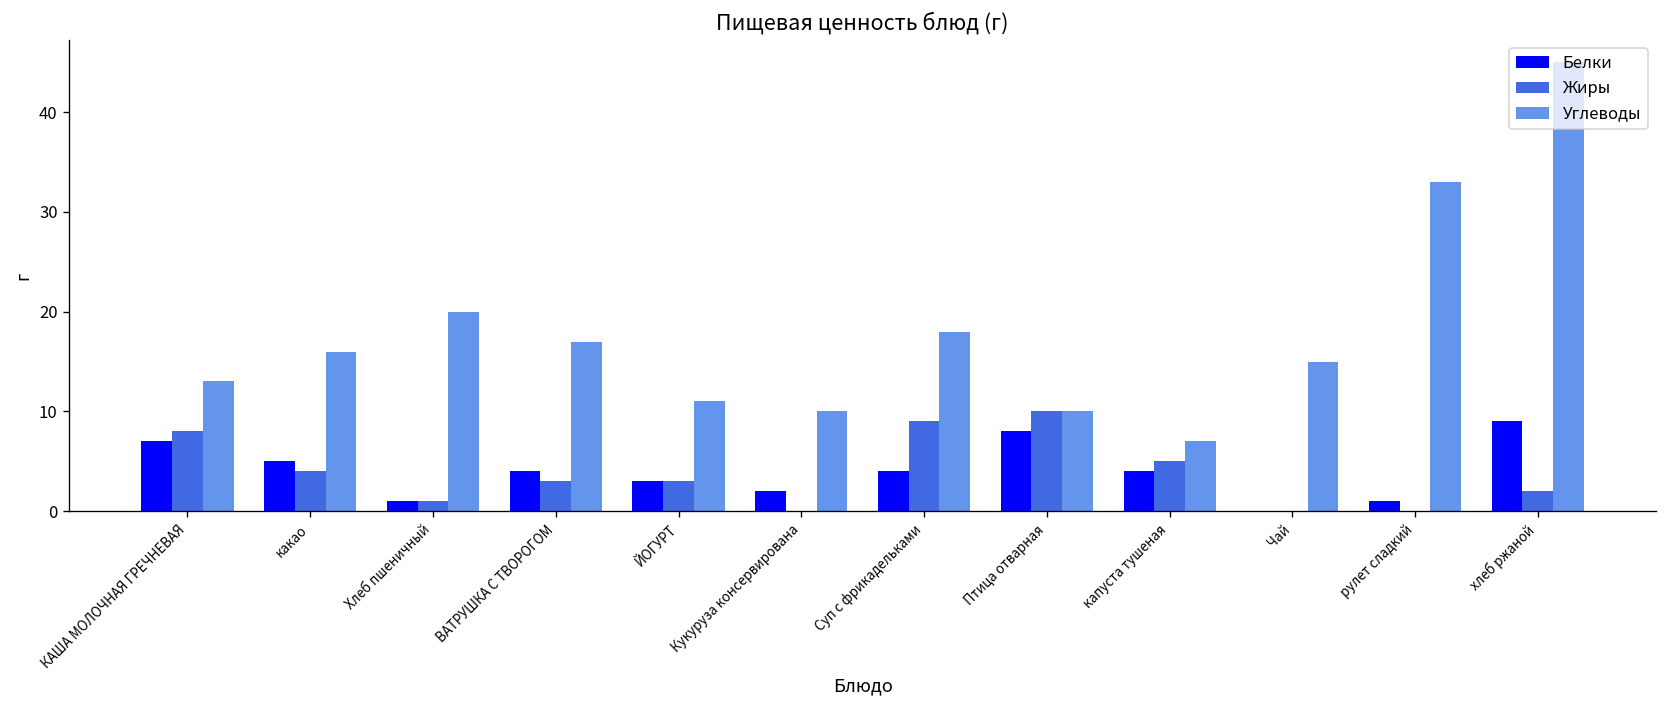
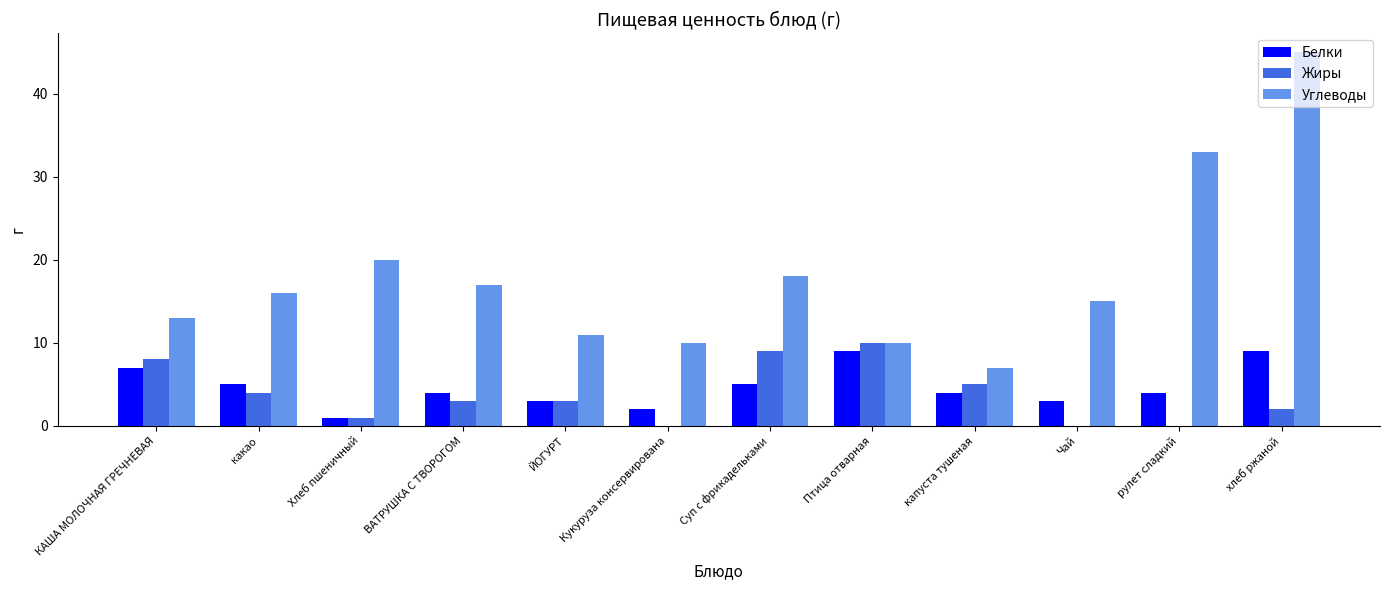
  {
    "Белки": {
      "КАША МОЛОЧНАЯ ГРЕЧНЕВАЯ": 7,
      "какао": 5,
      "Хлеб пшеничный": 1,
      "ВАТРУШКА С ТВОРОГОМ": 4,
      "ЙОГУРТ": 3,
      "Кукуруза консервирована": 2,
-     "Суп с фрикадельками": 4,
-     "Птица отварная": 8,
+     "Суп с фрикадельками": 5,
+     "Птица отварная": 9,
      "капуста тушеная": 4,
-     "Чай": 0,
-     "рулет сладкий": 1,
+     "Чай": 3,
+     "рулет сладкий": 4,
      "хлеб ржаной": 9
    }
  }
